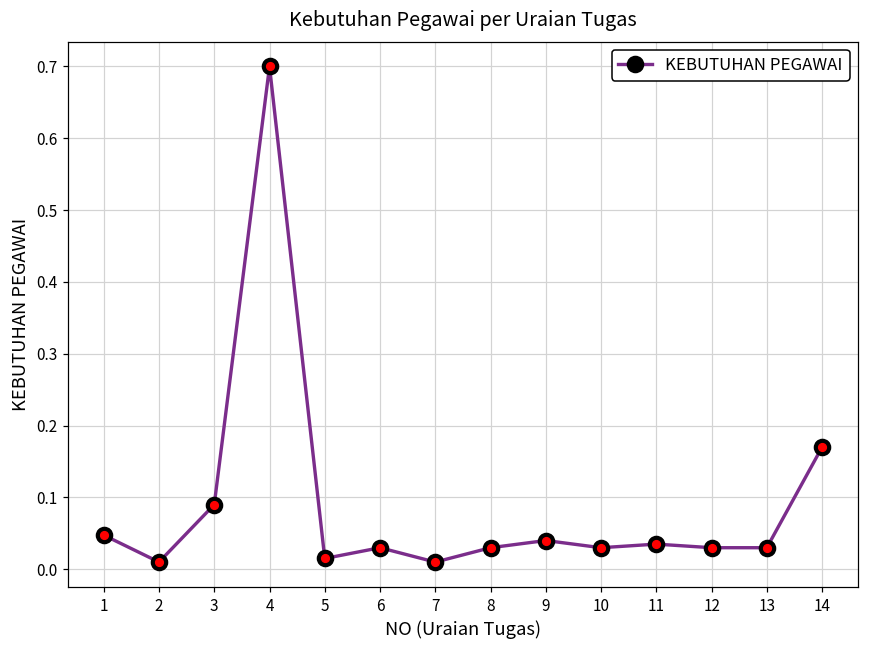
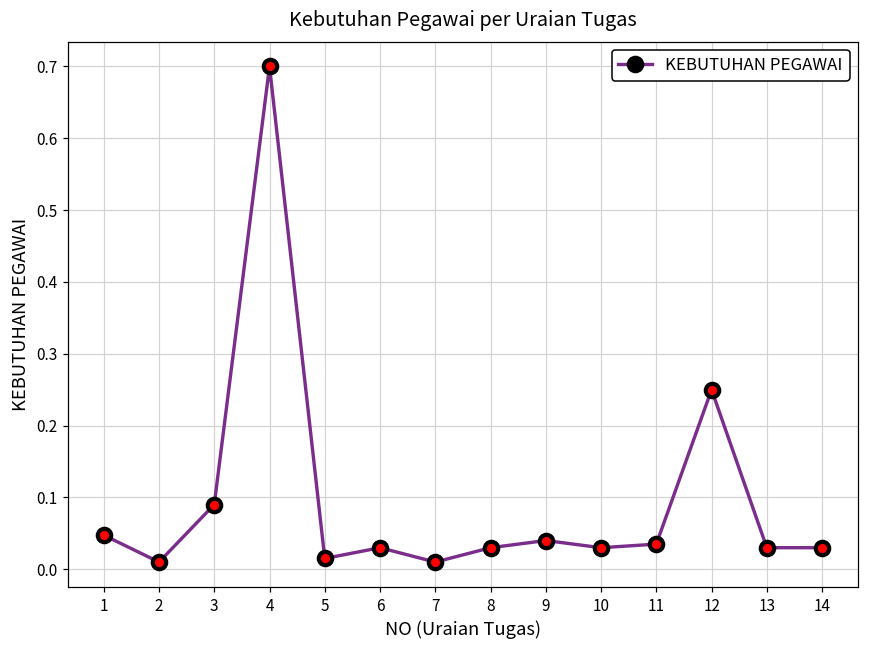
  {
    "1": 0.05,
    "2": 0.01,
    "3": 0.09,
    "4": 0.70,
    "5": 0.02,
    "6": 0.03,
    "7": 0.01,
    "8": 0.03,
    "9": 0.04,
    "10": 0.03,
    "11": 0.04,
-   "12": 0.03,
+   "12": 0.25,
    "13": 0.03,
-   "14": 0.17
+   "14": 0.03
  }
